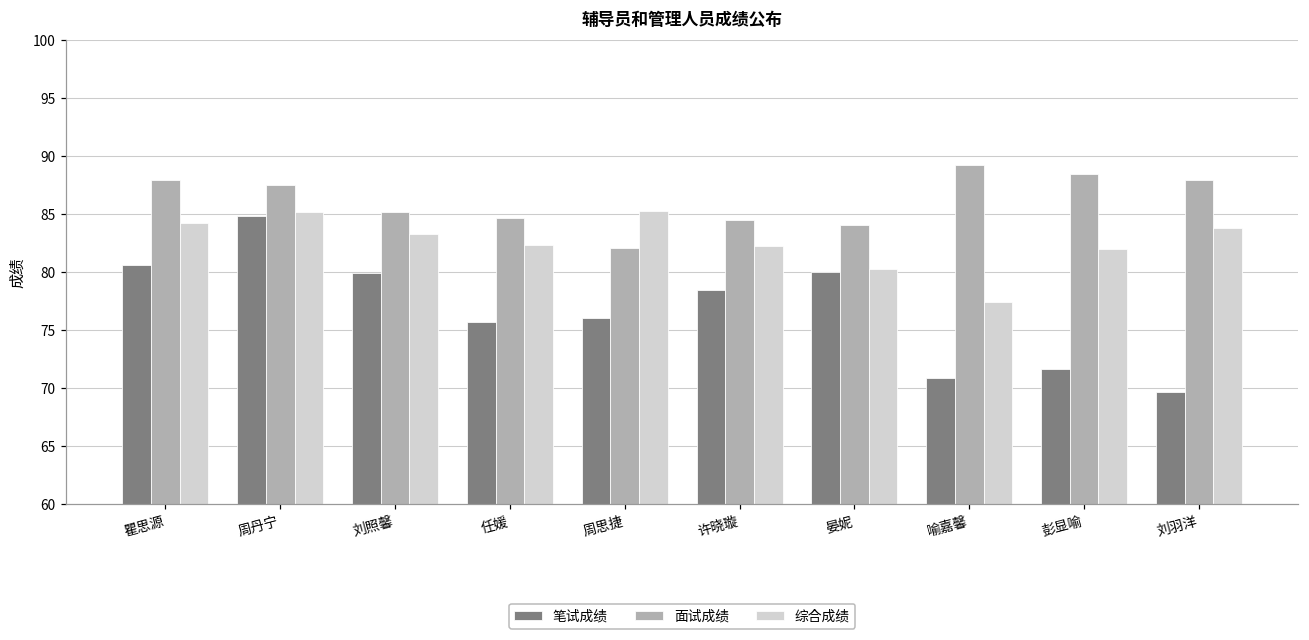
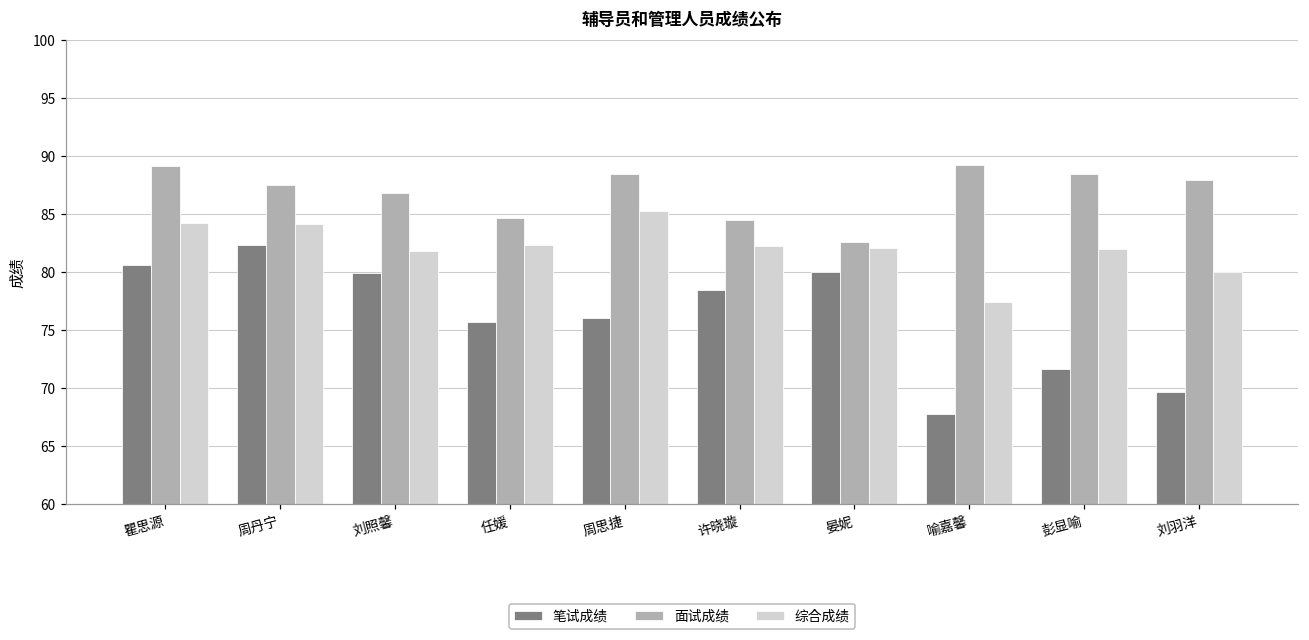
  {
    "笔试成绩": {
      "瞿思源": 80.6,
-     "周丹宁": 84.8,
+     "周丹宁": 82.4,
      "刘照馨": 79.9,
      "任媛": 75.7,
      "周思捷": 76.1,
      "许晓璇": 78.5,
      "晏妮": 80.0,
-     "喻嘉馨": 70.9,
+     "喻嘉馨": 67.8,
      "彭显喻": 71.7,
      "刘羽洋": 69.7
    },
    "面试成绩": {
-     "瞿思源": 87.9,
+     "瞿思源": 89.2,
      "周丹宁": 87.5,
-     "刘照馨": 85.2,
+     "刘照馨": 86.8,
      "任媛": 84.7,
-     "周思捷": 82.1,
+     "周思捷": 88.5,
      "许晓璇": 84.5,
-     "晏妮": 84.1,
+     "晏妮": 82.6,
      "喻嘉馨": 89.3,
      "彭显喻": 88.4,
      "刘羽洋": 88.0
    },
    "综合成绩": {
      "瞿思源": 84.3,
-     "周丹宁": 85.2,
-     "刘照馨": 83.3,
+     "周丹宁": 84.2,
+     "刘照馨": 81.8,
      "任媛": 82.4,
      "周思捷": 85.3,
      "许晓璇": 82.3,
-     "晏妮": 80.3,
+     "晏妮": 82.1,
      "喻嘉馨": 77.4,
      "彭显喻": 82.0,
-     "刘羽洋": 83.8
+     "刘羽洋": 80.0
    }
  }
